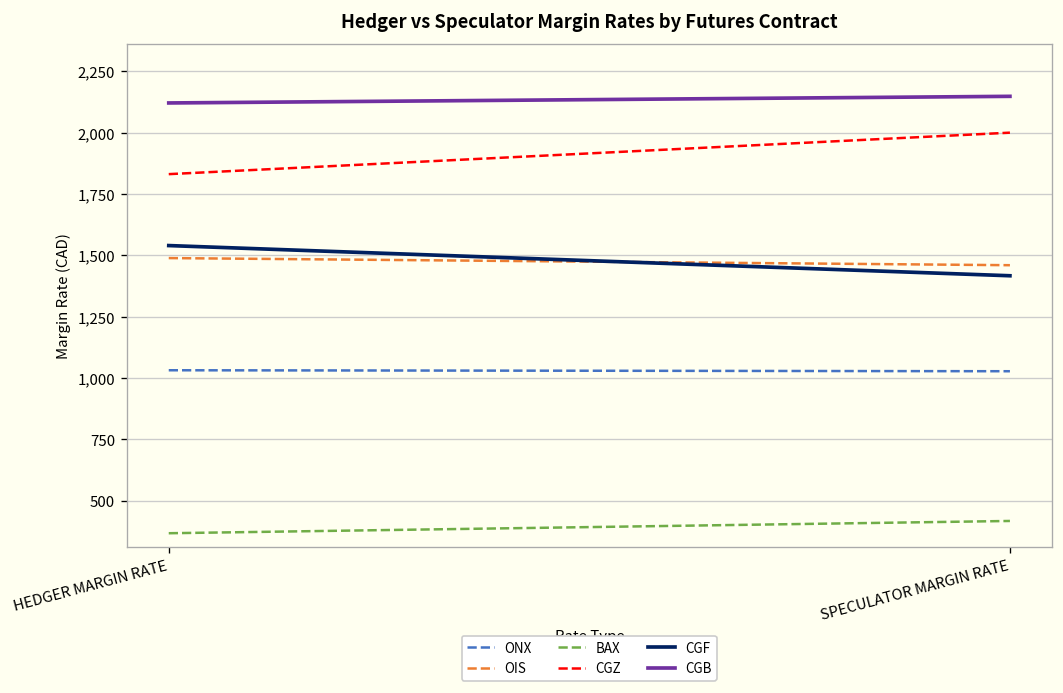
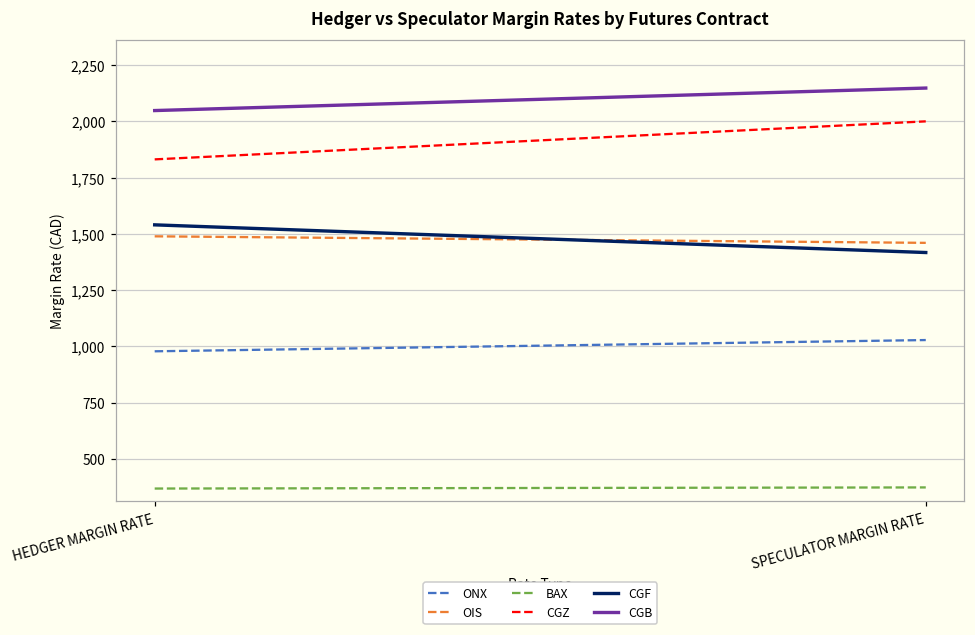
  {
    "ONX": {
-     "HEDGER MARGIN RATE": "1,030",
+     "HEDGER MARGIN RATE": "980",
      "SPECULATOR MARGIN RATE": "1,030"
    },
    "OIS": {
      "HEDGER MARGIN RATE": "1,490",
      "SPECULATOR MARGIN RATE": "1,460"
    },
    "BAX": {
      "HEDGER MARGIN RATE": "370",
-     "SPECULATOR MARGIN RATE": "420"
+     "SPECULATOR MARGIN RATE": "370"
    },
    "CGZ": {
      "HEDGER MARGIN RATE": "1,830",
      "SPECULATOR MARGIN RATE": "2,000"
    },
    "CGF": {
      "HEDGER MARGIN RATE": "1,540",
      "SPECULATOR MARGIN RATE": "1,420"
    },
    "CGB": {
-     "HEDGER MARGIN RATE": "2,120",
+     "HEDGER MARGIN RATE": "2,050",
      "SPECULATOR MARGIN RATE": "2,150"
    }
  }
